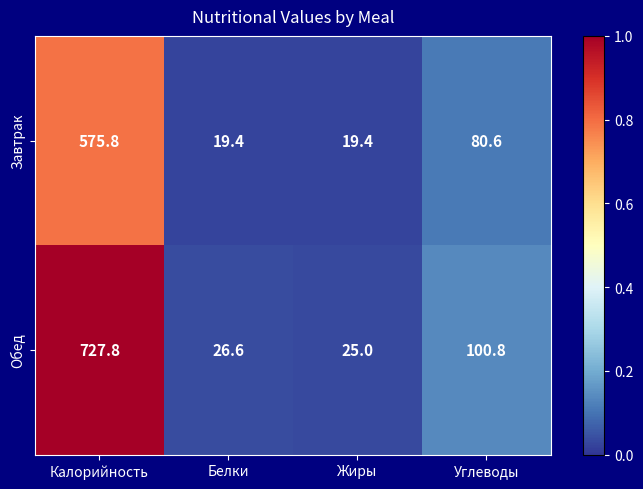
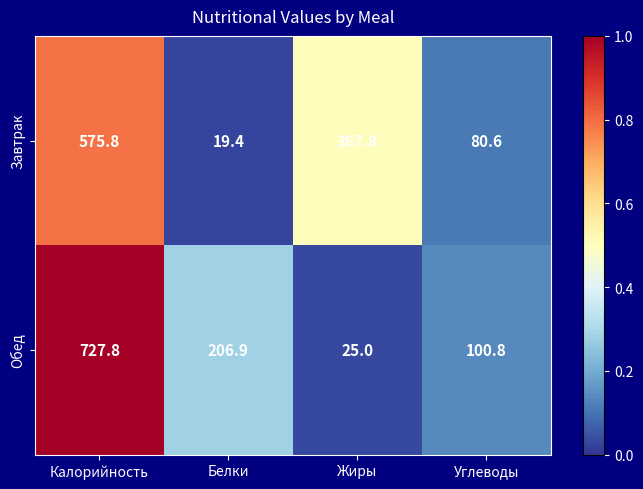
  {
    "Завтрак": {
      "Калорийность": 575.8,
      "Белки": 19.4,
-     "Жиры": 19.4,
+     "Жиры": 367.8,
      "Углеводы": 80.6
    },
    "Обед": {
      "Калорийность": 727.8,
-     "Белки": 26.6,
+     "Белки": 206.9,
      "Жиры": 25.0,
      "Углеводы": 100.8
    }
  }
